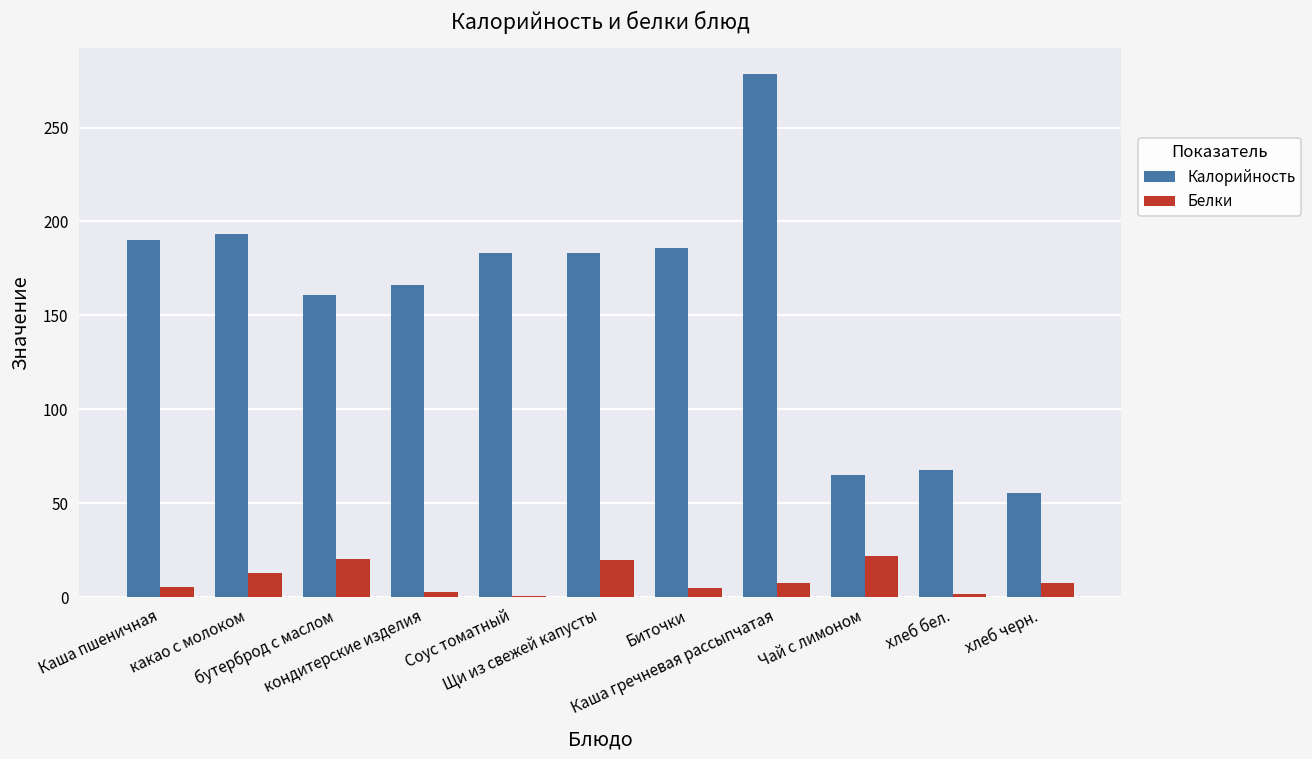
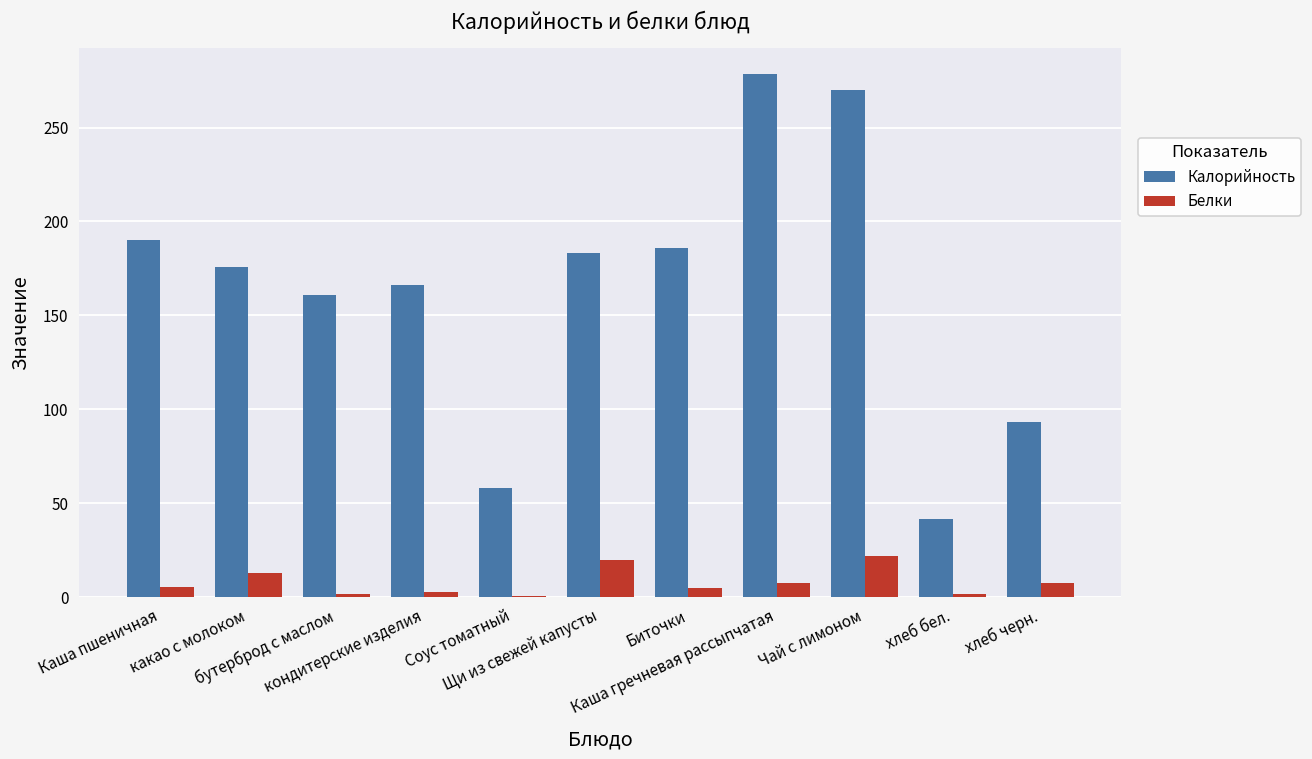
  {
    "Калорийность": {
      "Каша пшеничная": 190,
-     "какао с молоком": 193,
+     "какао с молоком": 176,
      "бутерброд с маслом": 161,
      "кондитерские изделия": 166,
-     "Соус томатный": 183,
+     "Соус томатный": 58,
      "Щи из свежей капусты": 183,
      "Биточки": 186,
      "Каша гречневая рассыпчатая": 279,
-     "Чай с лимоном": 65,
-     "хлеб бел.": 68,
-     "хлеб черн.": 55
+     "Чай с лимоном": 270,
+     "хлеб бел.": 42,
+     "хлеб черн.": 93
    },
    "Белки": {
      "Каша пшеничная": 6,
      "какао с молоком": 13,
-     "бутерброд с маслом": 20,
+     "бутерброд с маслом": 2,
      "кондитерские изделия": 3,
      "Щи из свежей капусты": 20,
      "Биточки": 5,
      "Каша гречневая рассыпчатая": 8,
      "Чай с лимоном": 22,
      "хлеб бел.": 2,
      "хлеб черн.": 7
    }
  }
